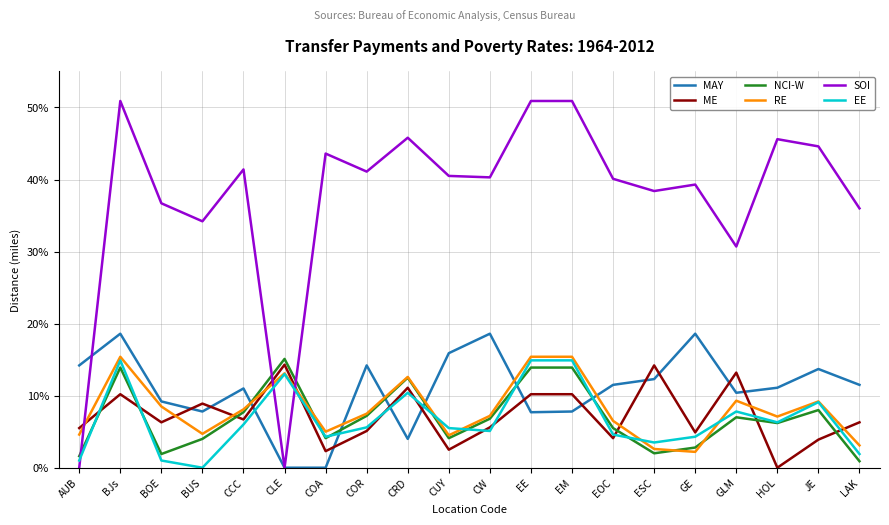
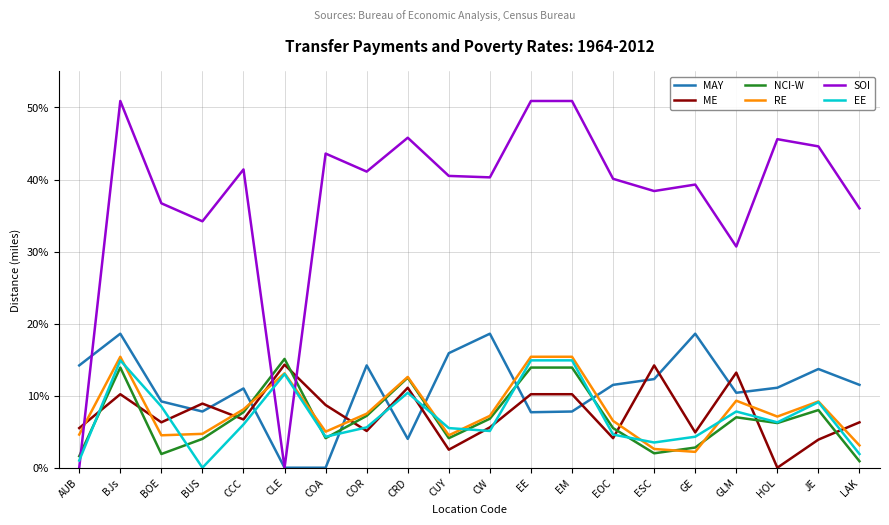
  {
    "MAY": {
      "AUB": "14%",
      "BJs": "19%",
      "BOE": "9%",
      "BUS": "8%",
      "CCC": "11%",
      "COA": "0%",
      "COR": "14%",
      "CRD": "4%",
      "CUY": "16%",
      "CW": "19%",
      "EE": "8%",
      "EM": "8%",
      "EOC": "12%",
      "ESC": "12%",
      "GE": "19%",
      "GLM": "10%",
      "HOL": "11%",
      "JE": "14%",
      "LAK": "12%"
    },
    "ME": {
      "AUB": "6%",
      "BJs": "10%",
      "BOE": "6%",
      "BUS": "9%",
      "CCC": "7%",
      "CLE": "14%",
-     "COA": "2%",
+     "COA": "9%",
      "COR": "5%",
      "CRD": "11%",
      "CUY": "3%",
      "CW": "6%",
      "EE": "10%",
      "EM": "10%",
      "EOC": "4%",
      "ESC": "14%",
      "GE": "5%",
      "GLM": "13%",
      "HOL": "0%",
      "JE": "4%",
      "LAK": "6%"
    },
    "NCI-W": {
      "AUB": "2%",
      "BJs": "14%",
      "BOE": "2%",
      "BUS": "4%",
      "CCC": "8%",
      "CLE": "15%",
      "CUY": "4%",
      "CW": "7%",
      "EE": "14%",
      "EM": "14%",
      "EOC": "6%",
      "ESC": "2%",
      "GE": "3%",
      "GLM": "7%",
      "JE": "8%",
      "LAK": "1%"
    },
    "RE": {
      "AUB": "5%",
      "BJs": "15%",
-     "BOE": "9%",
+     "BOE": "5%",
      "BUS": "5%",
      "CCC": "8%",
      "COA": "5%",
      "CUY": "5%",
      "CW": "7%",
      "EE": "15%",
      "EM": "15%",
      "EOC": "7%",
      "ESC": "3%",
      "GE": "2%",
      "GLM": "9%",
      "HOL": "7%",
      "LAK": "3%"
    },
    "SOI": {
      "AUB": "0%",
      "BJs": "51%",
      "BOE": "37%",
      "BUS": "34%",
      "CCC": "41%",
      "COA": "44%",
      "COR": "41%",
      "CRD": "46%",
      "CUY": "41%",
      "CW": "40%",
      "EE": "51%",
      "EM": "51%",
      "EOC": "40%",
      "ESC": "38%",
      "GE": "39%",
      "GLM": "31%",
      "HOL": "46%",
      "JE": "45%",
      "LAK": "36%"
    },
    "EE": {
      "AUB": "1%",
      "BJs": "15%",
-     "BOE": "1%",
+     "BOE": "9%",
      "BUS": "0%",
      "CCC": "6%",
      "COR": "6%",
      "CRD": "10%",
      "CUY": "6%",
      "CW": "5%",
      "EE": "15%",
      "EM": "15%",
      "EOC": "5%",
      "ESC": "4%",
      "GE": "4%",
      "GLM": "8%",
      "LAK": "2%"
    }
  }
